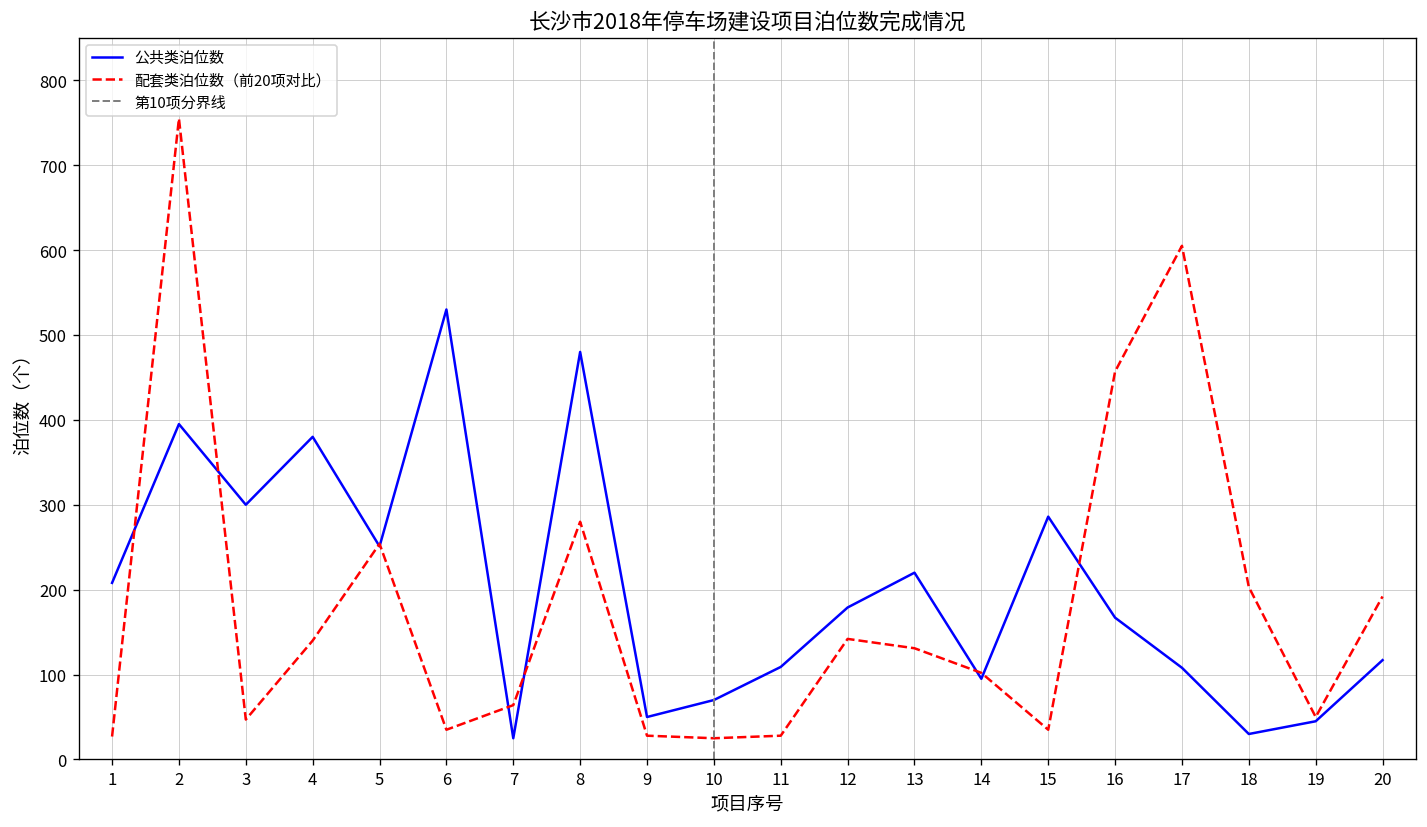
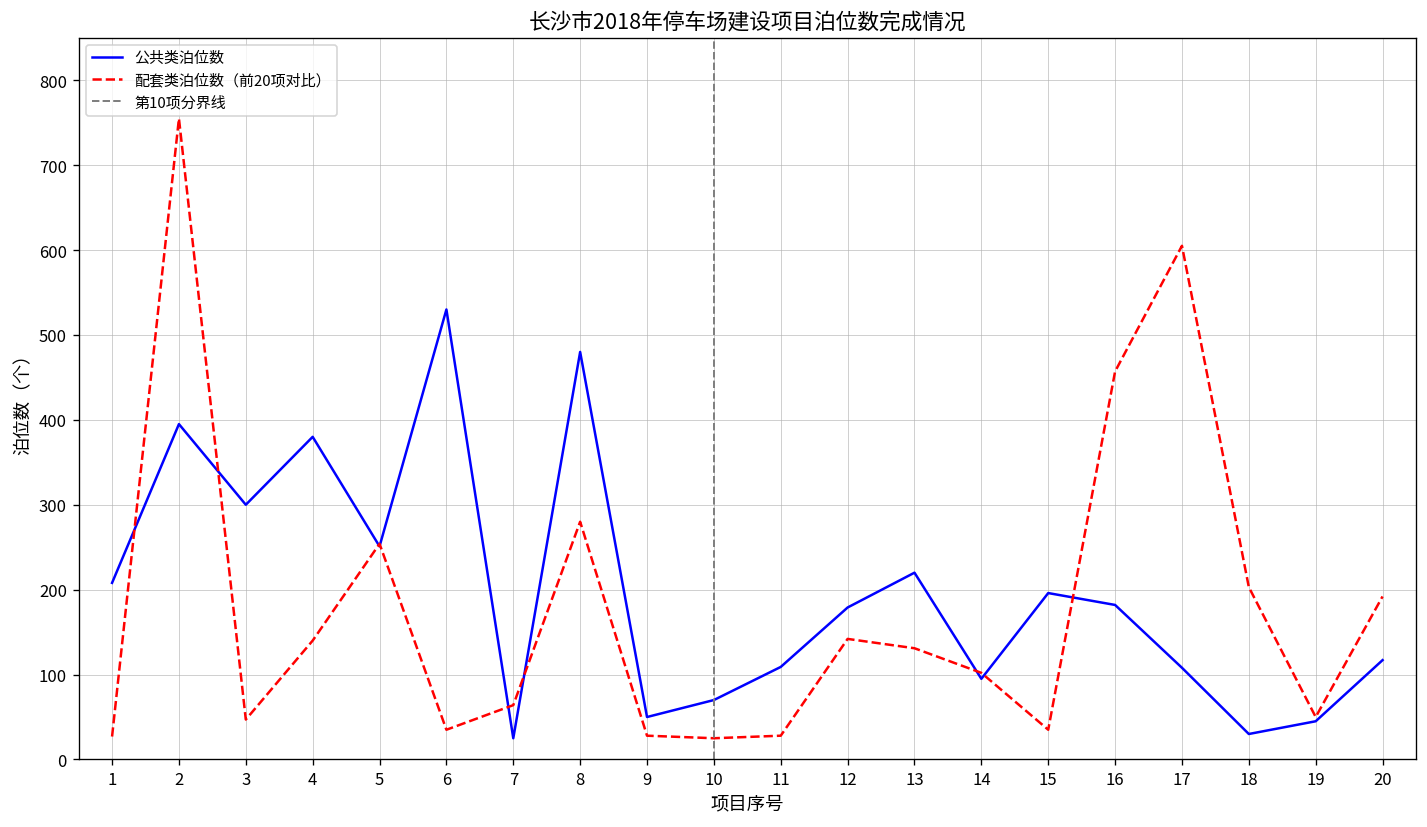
  {
    "公共类泊位数": {
      "1": 210,
      "2": 400,
      "3": 300,
      "4": 380,
      "6": 530,
      "7": 30,
      "8": 480,
      "9": 50,
      "10": 70,
      "11": 110,
      "12": 180,
      "13": 220,
      "14": 100,
-     "15": 290,
-     "16": 170,
+     "15": 200,
+     "16": 180,
      "17": 110,
      "18": 30,
      "19": 50,
      "20": 120
    },
    "配套类泊位数（前20项对比）": {
      "1": 30,
      "3": 50,
      "4": 140,
      "6": 40,
      "7": 60,
      "8": 280,
      "9": 30,
      "10": 30,
      "11": 30,
      "12": 140,
      "13": 130,
      "14": 100,
      "15": 40,
      "16": 460,
      "17": 610,
      "18": 200,
      "19": 50,
      "20": 190
    }
  }
